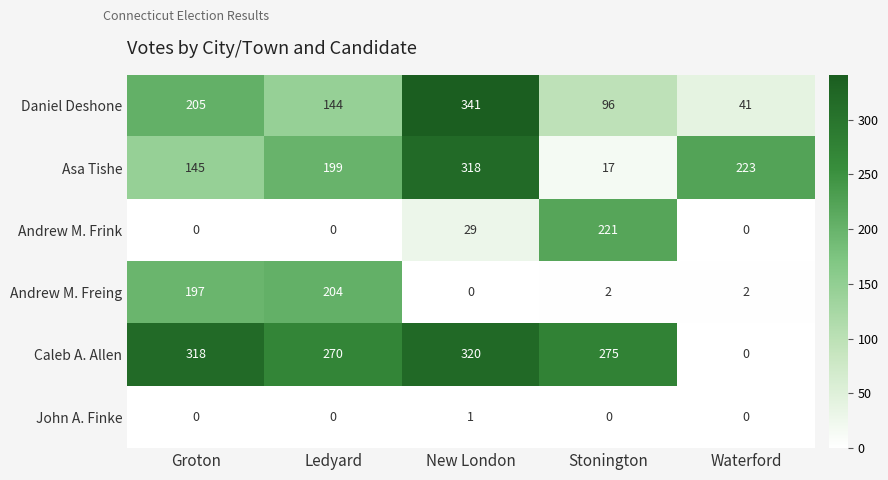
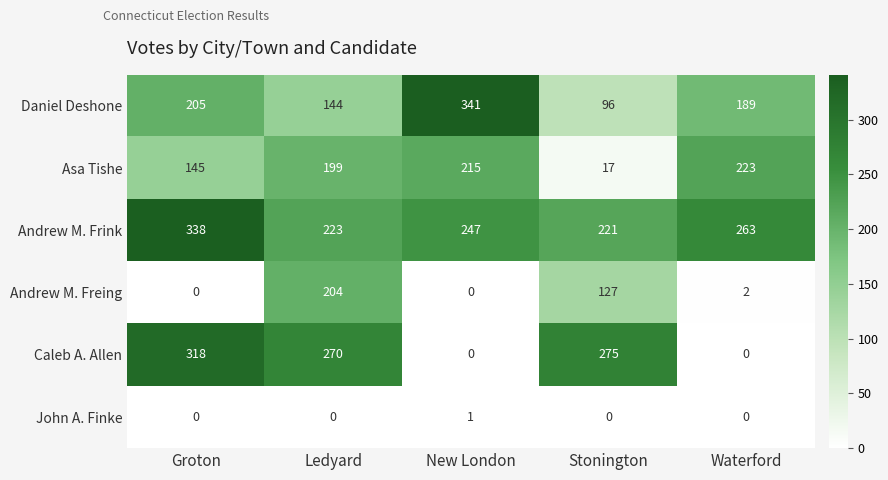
  {
    "Daniel Deshone": {
      "Groton": 205,
      "Ledyard": 144,
      "New London": 341,
      "Stonington": 96,
-     "Waterford": 41
+     "Waterford": 189
    },
    "Asa Tishe": {
      "Groton": 145,
      "Ledyard": 199,
-     "New London": 318,
+     "New London": 215,
      "Stonington": 17,
      "Waterford": 223
    },
    "Andrew M. Frink": {
-     "Groton": 0,
-     "Ledyard": 0,
-     "New London": 29,
+     "Groton": 338,
+     "Ledyard": 223,
+     "New London": 247,
      "Stonington": 221,
-     "Waterford": 0
+     "Waterford": 263
    },
    "Andrew M. Freing": {
-     "Groton": 197,
+     "Groton": 0,
      "Ledyard": 204,
      "New London": 0,
-     "Stonington": 2,
+     "Stonington": 127,
      "Waterford": 2
    },
    "Caleb A. Allen": {
      "Groton": 318,
      "Ledyard": 270,
-     "New London": 320,
+     "New London": 0,
      "Stonington": 275,
      "Waterford": 0
    },
    "John A. Finke": {
      "Groton": 0,
      "Ledyard": 0,
      "New London": 1,
      "Stonington": 0,
      "Waterford": 0
    }
  }
